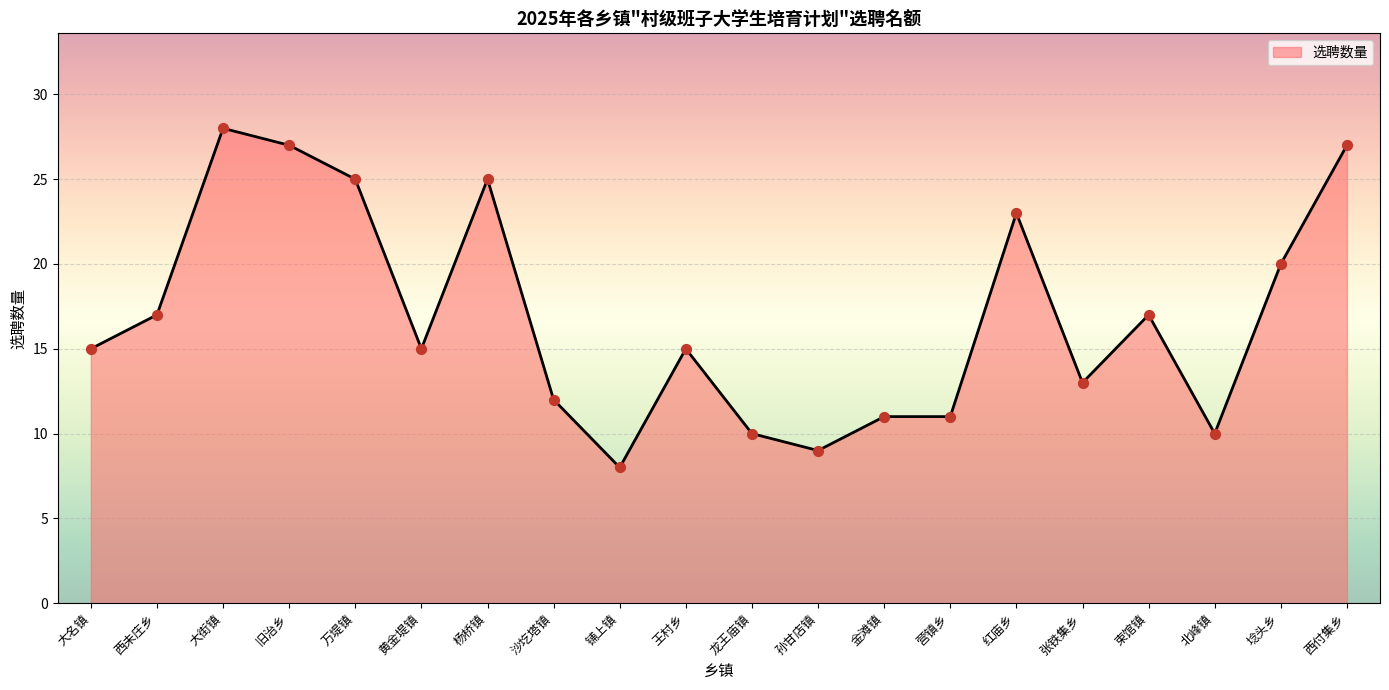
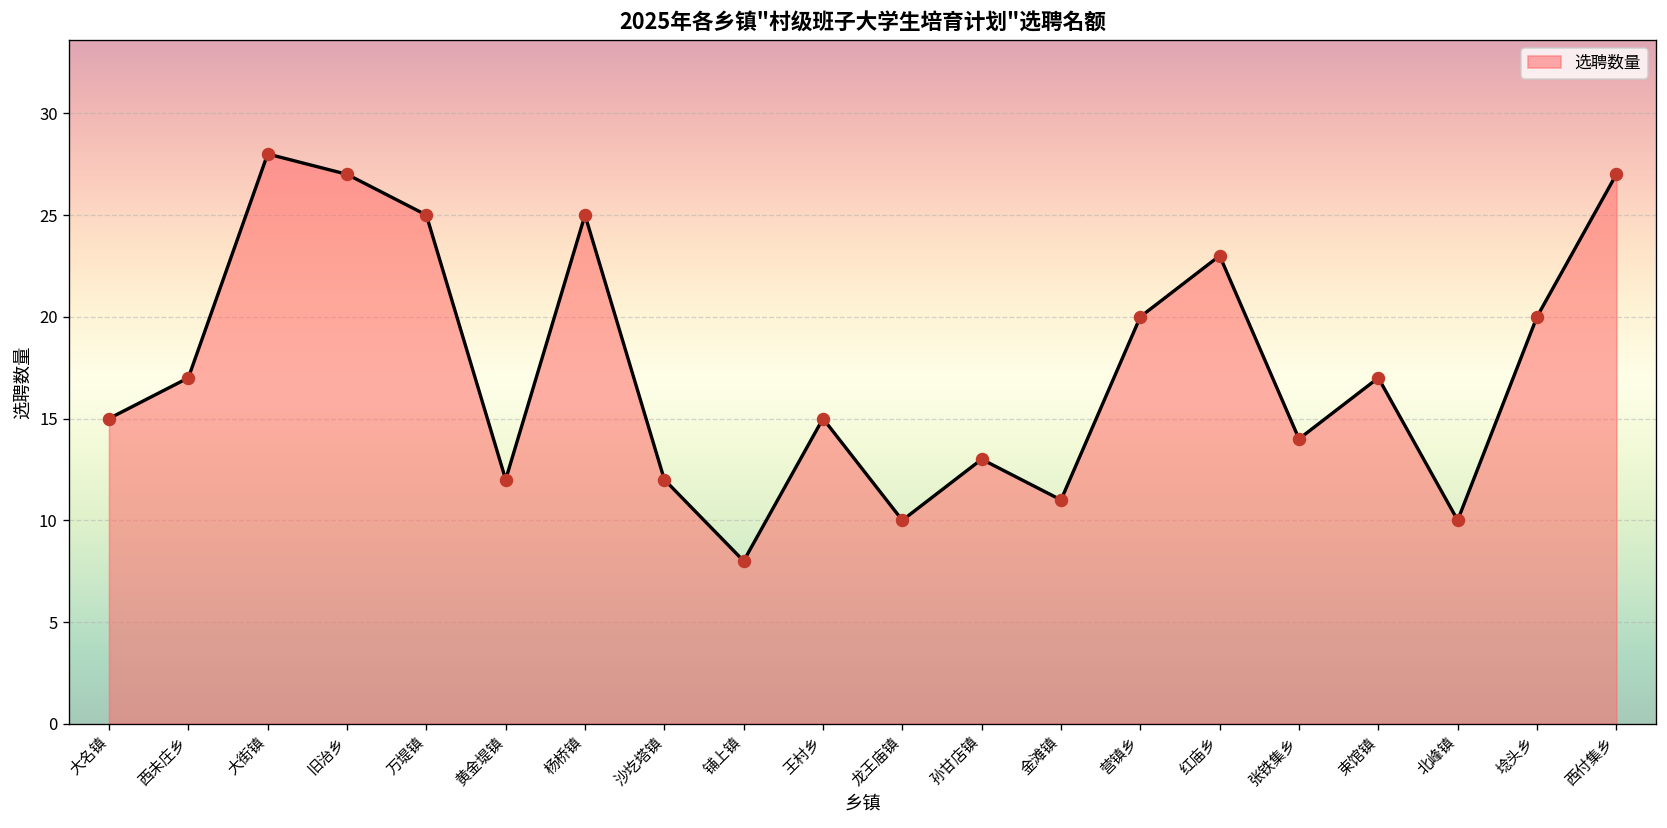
  {
    "大名镇": 15,
    "西未庄乡": 17,
    "大街镇": 28,
    "旧治乡": 27,
    "万堤镇": 25,
-   "黄金堤镇": 15,
+   "黄金堤镇": 12,
    "杨桥镇": 25,
    "沙圪塔镇": 12,
    "铺上镇": 8,
    "王村乡": 15,
    "龙王庙镇": 10,
-   "孙甘店镇": 9,
+   "孙甘店镇": 13,
    "金滩镇": 11,
-   "营镇乡": 11,
+   "营镇乡": 20,
    "红庙乡": 23,
-   "张铁集乡": 13,
+   "张铁集乡": 14,
    "束馆镇": 17,
    "北峰镇": 10,
    "埝头乡": 20,
    "西付集乡": 27
  }
